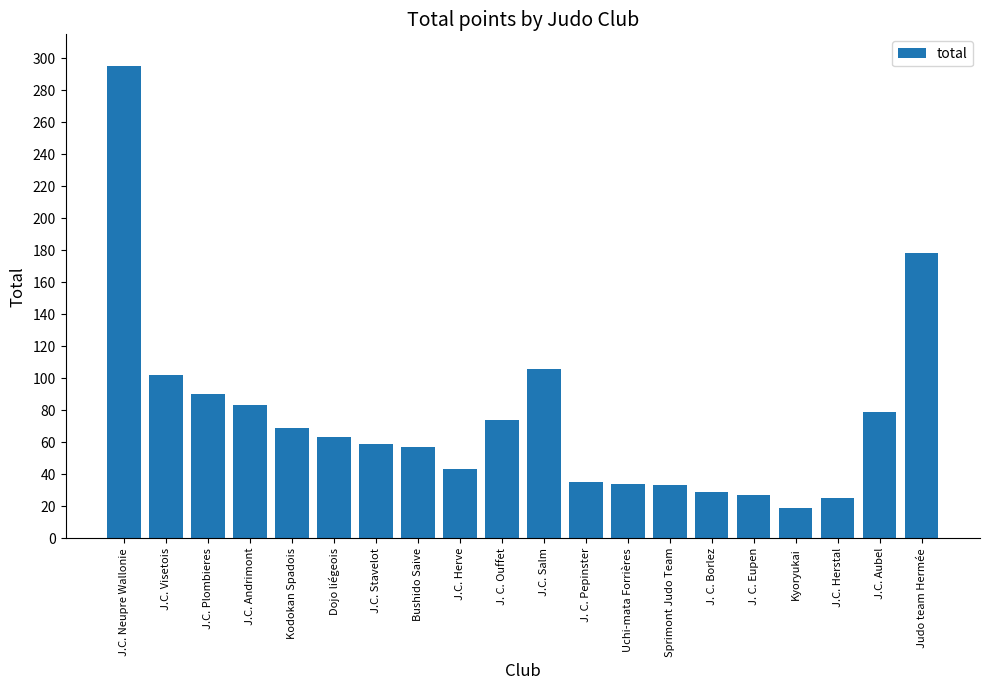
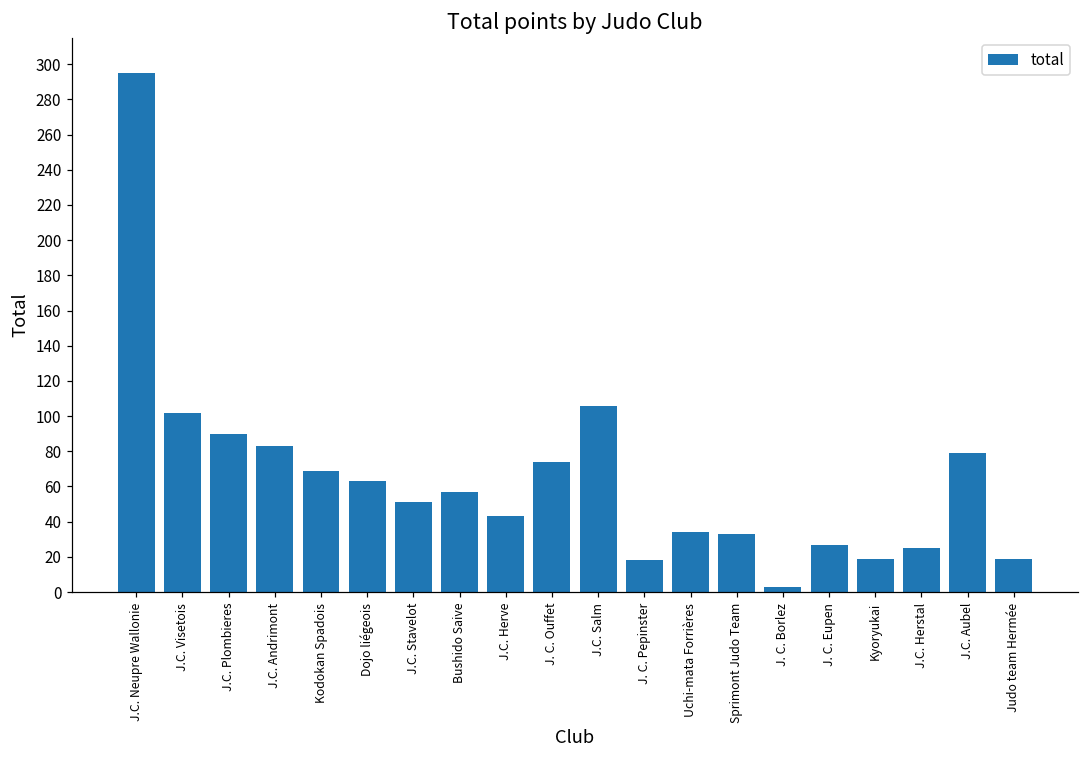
  {
    "J.C. Neupre Wallonie": 295,
    "J.C. Visetois": 102,
    "J.C. Plombieres": 90,
    "J.C. Andrimont": 83,
    "Kodokan Spadois": 69,
    "Dojo liégeois": 63,
-   "J.C. Stavelot": 59,
+   "J.C. Stavelot": 51,
    "Bushido Saive": 57,
    "J.C. Herve": 43,
    "J. C. Ouffet": 74,
    "J.C. Salm": 106,
-   "J. C. Pepinster": 35,
+   "J. C. Pepinster": 18,
    "Uchi-mata Forrières": 34,
    "Sprimont Judo Team": 33,
-   "J. C. Borlez": 29,
+   "J. C. Borlez": 3,
    "J. C. Eupen": 27,
    "Kyoryukai": 19,
    "J.C. Herstal": 25,
    "J.C. Aubel": 79,
-   "Judo team Hermée": 178
+   "Judo team Hermée": 19
  }
